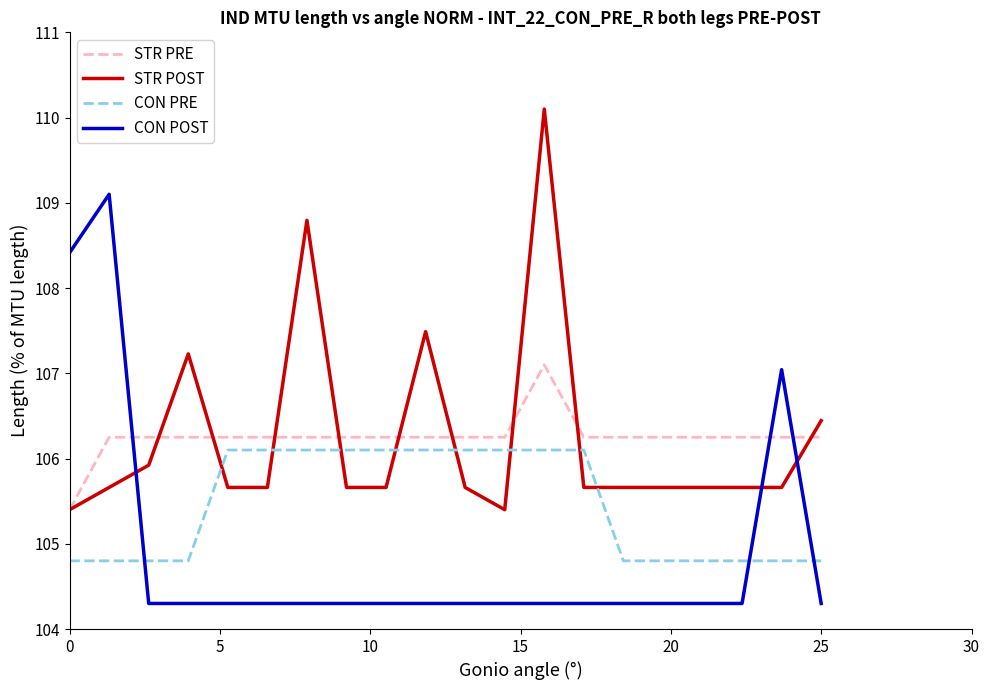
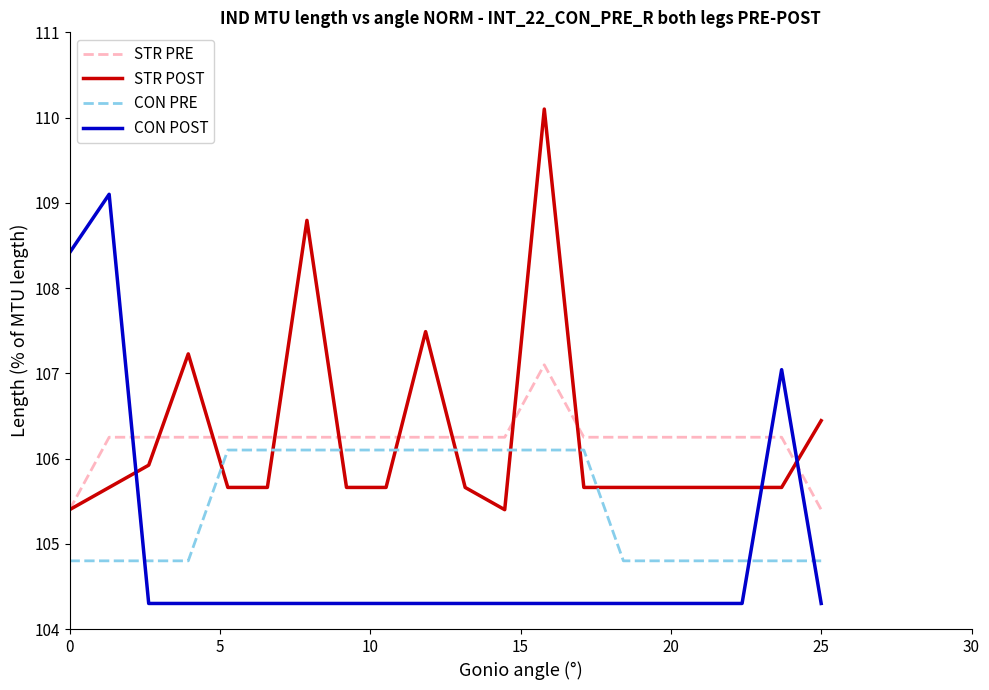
  {
    "STR PRE": {
-     "25": 106.3
+     "25": 105.4
    },
    "STR POST": {
      "25": 106.4
    },
    "CON PRE": {
      "0": 104.8,
      "25": 104.8
    },
    "CON POST": {
      "0": 108.4,
      "25": 104.3
    }
  }
